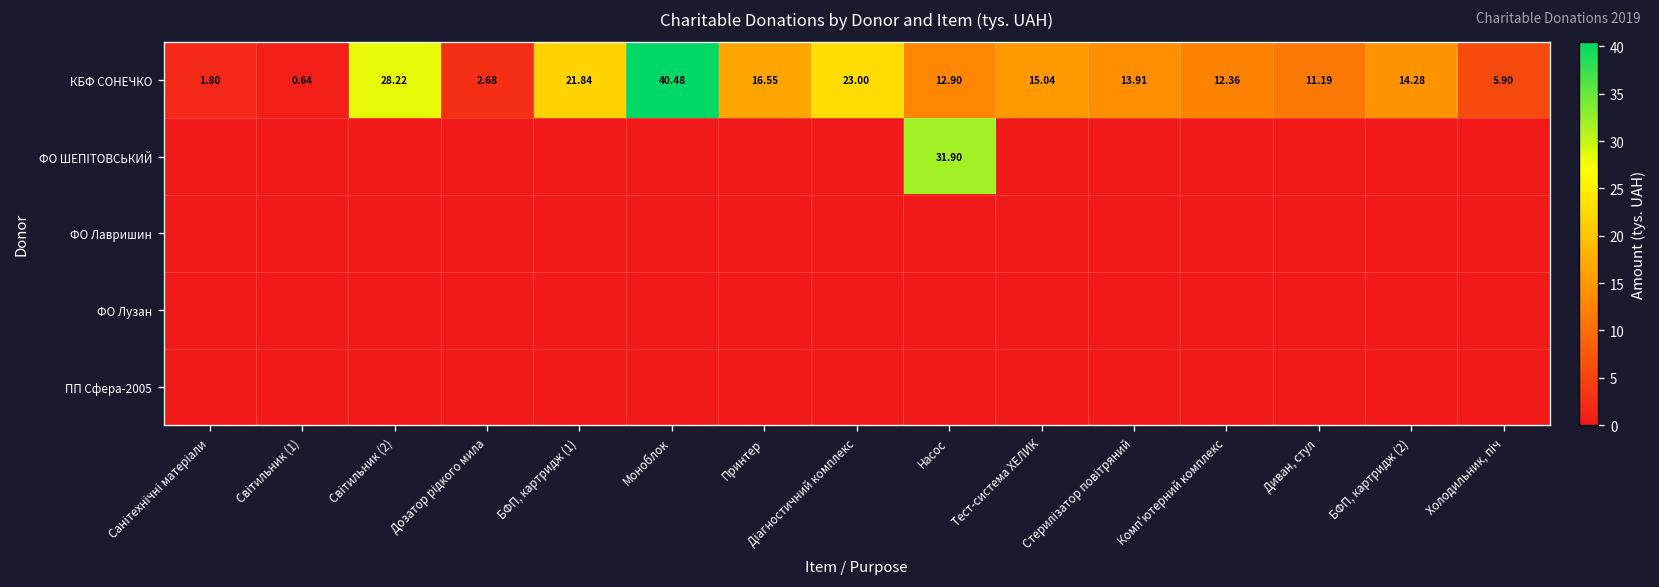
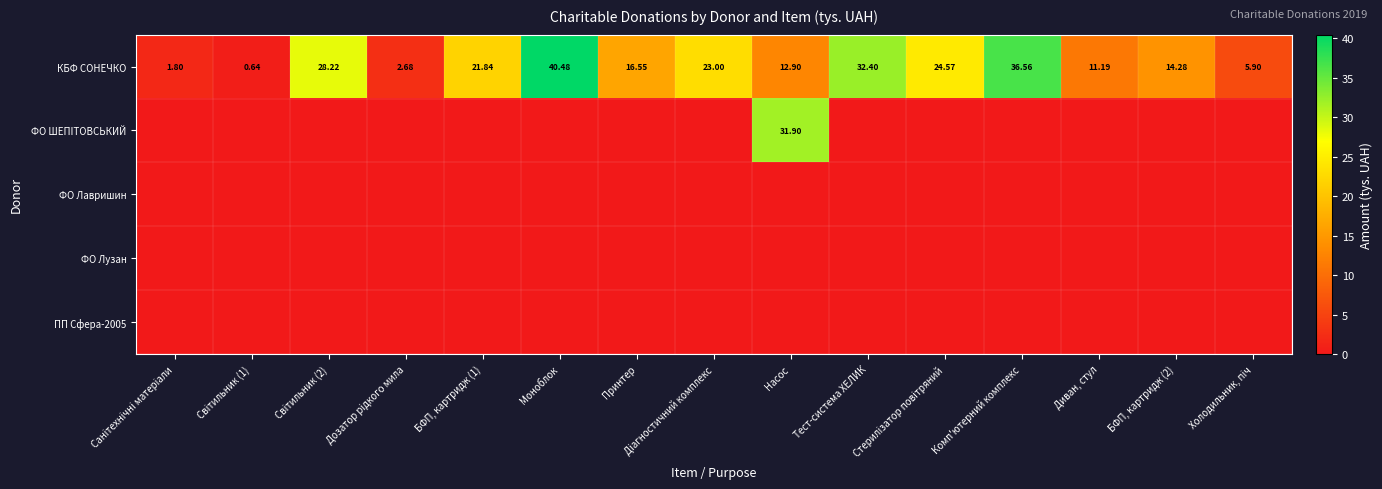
  {
    "КБФ СОНЕЧКО": {
      "Санітехнічні матеріали": 1.80,
      "Світильник (1)": 0.64,
      "Світильник (2)": 28.22,
      "Дозатор рідкого мила": 2.68,
      "БФП, картридж (1)": 21.84,
      "Моноблок": 40.48,
      "Принтер": 16.55,
      "Діагностичний комплекс": 23.00,
      "Насос": 12.90,
-     "Тест-система ХЕЛИК": 15.04,
-     "Стерилізатор повітряний": 13.91,
-     "Комп'ютерний комплекс": 12.36,
+     "Тест-система ХЕЛИК": 32.40,
+     "Стерилізатор повітряний": 24.57,
+     "Комп'ютерний комплекс": 36.56,
      "Диван, стул": 11.19,
      "БФП, картридж (2)": 14.28,
      "Холодильник, піч": 5.90
    },
    "ФО ШЕПІТОВСЬКИЙ": {
      "Насос": 31.90
    }
  }
